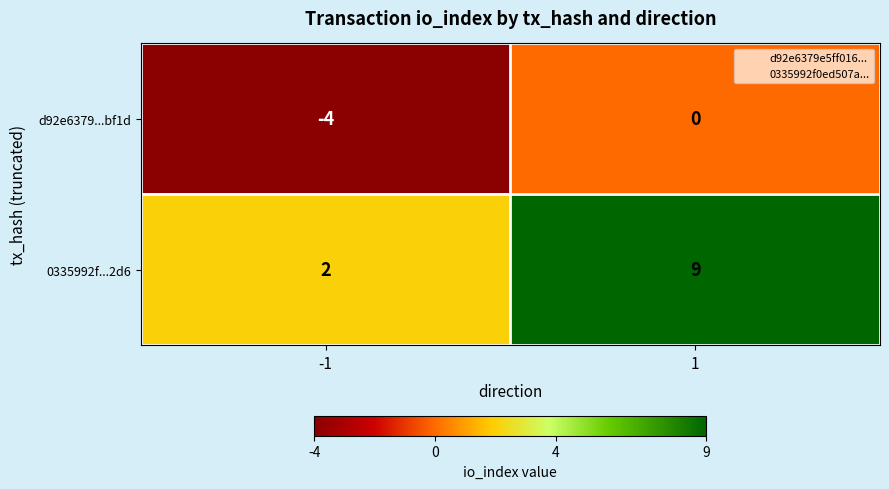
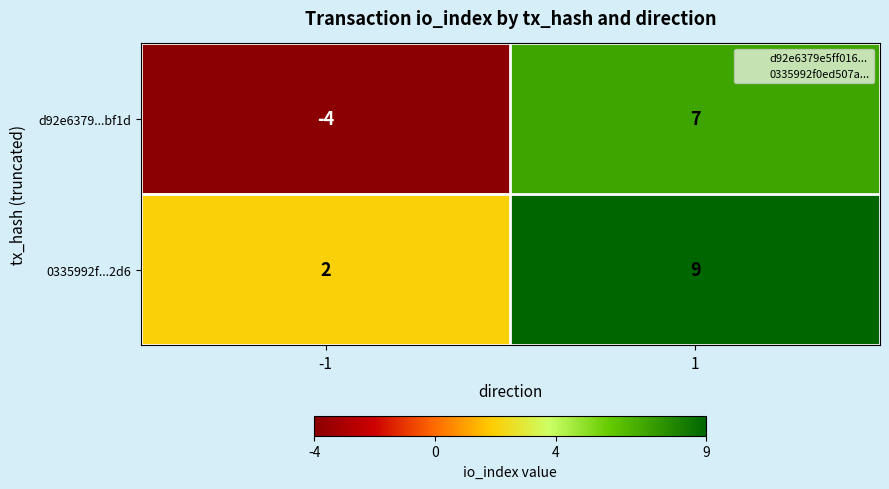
  {
    "d92e6379...bf1d": {
      "-1": -4,
-     "1": 0
+     "1": 7
    },
    "0335992f...2d6": {
      "-1": 2,
      "1": 9
    }
  }
